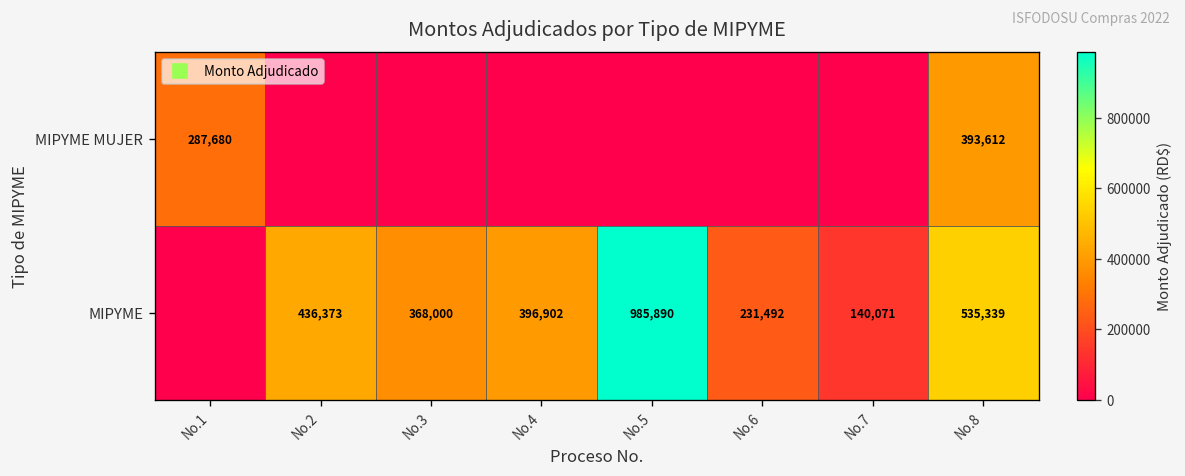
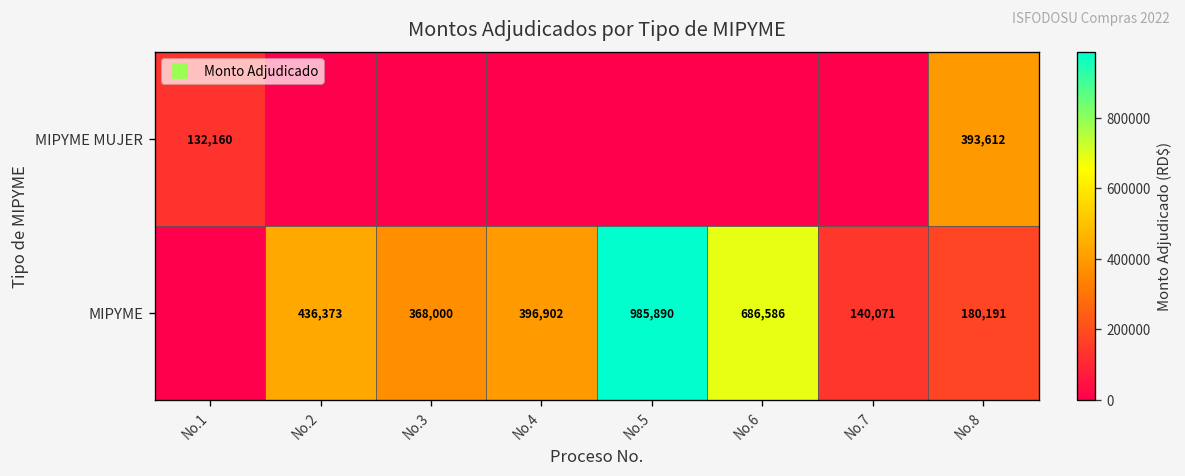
  {
    "MIPYME MUJER": {
-     "No.1": "287,680",
+     "No.1": "132,160",
      "No.8": "393,612"
    },
    "MIPYME": {
      "No.2": "436,373",
      "No.3": "368,000",
      "No.4": "396,902",
      "No.5": "985,890",
-     "No.6": "231,492",
+     "No.6": "686,586",
      "No.7": "140,071",
-     "No.8": "535,339"
+     "No.8": "180,191"
    }
  }
